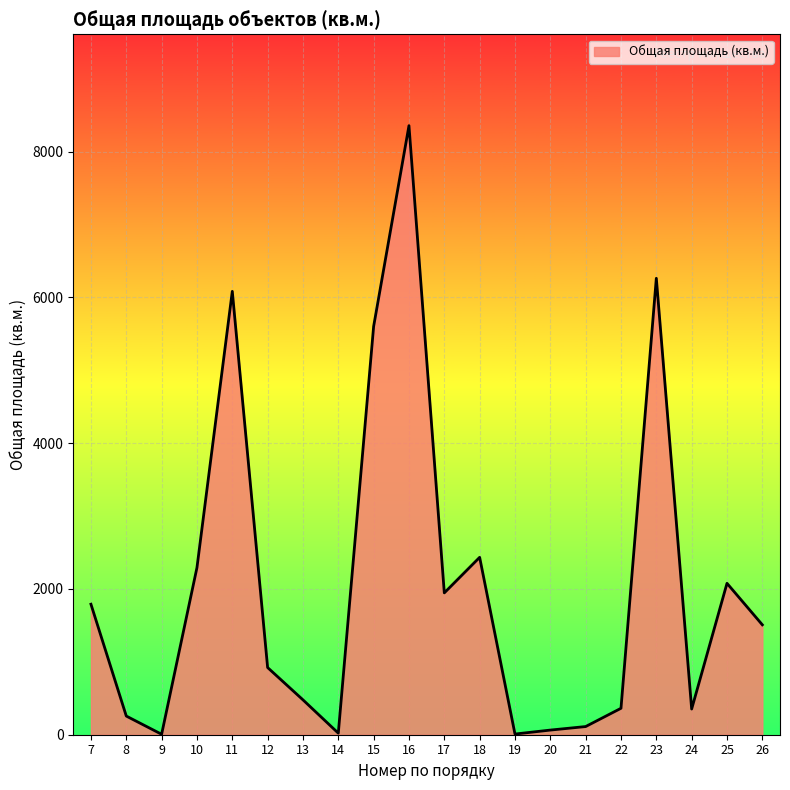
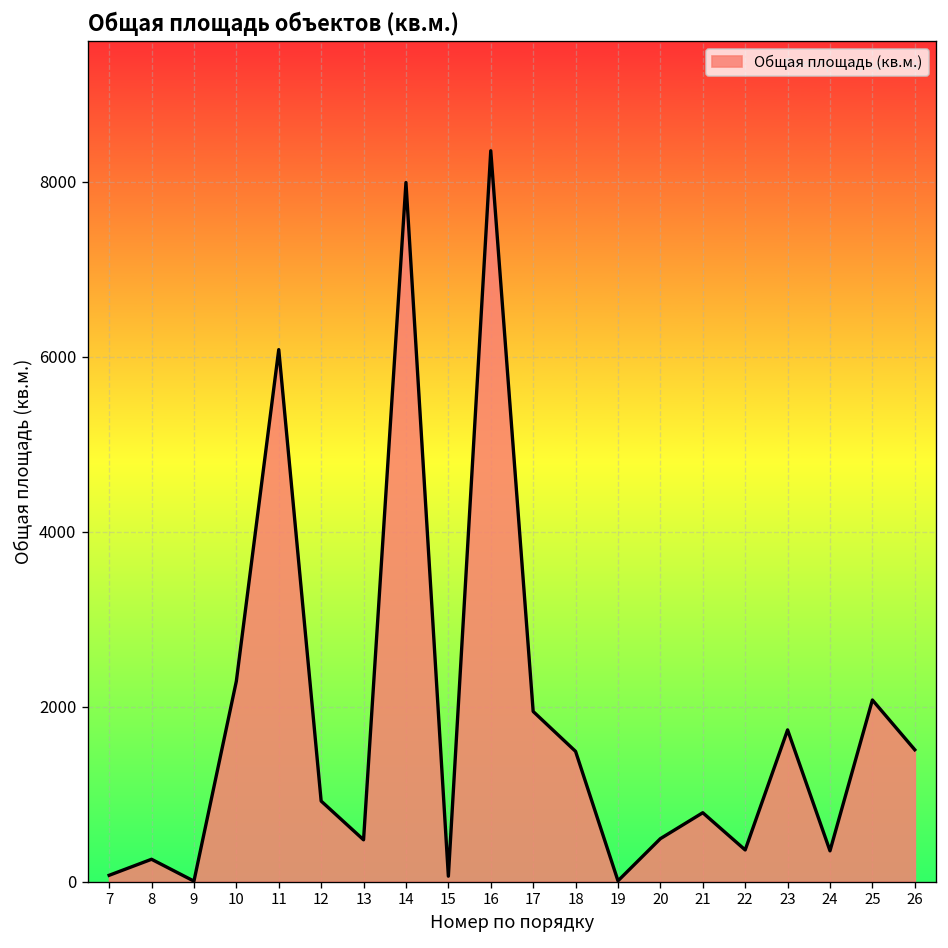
  {
-   "7": 1800,
+   "7": 100,
    "8": 300,
    "9": 0,
    "10": 2300,
    "11": 6100,
    "12": 900,
    "13": 500,
-   "14": 0,
-   "15": 5600,
+   "14": 8000,
+   "15": 100,
    "16": 8400,
    "17": 1900,
-   "18": 2400,
+   "18": 1500,
    "19": 0,
-   "20": 100,
-   "21": 100,
+   "20": 500,
+   "21": 800,
    "22": 400,
-   "23": 6300,
+   "23": 1700,
    "24": 400,
    "25": 2100,
    "26": 1500
  }
